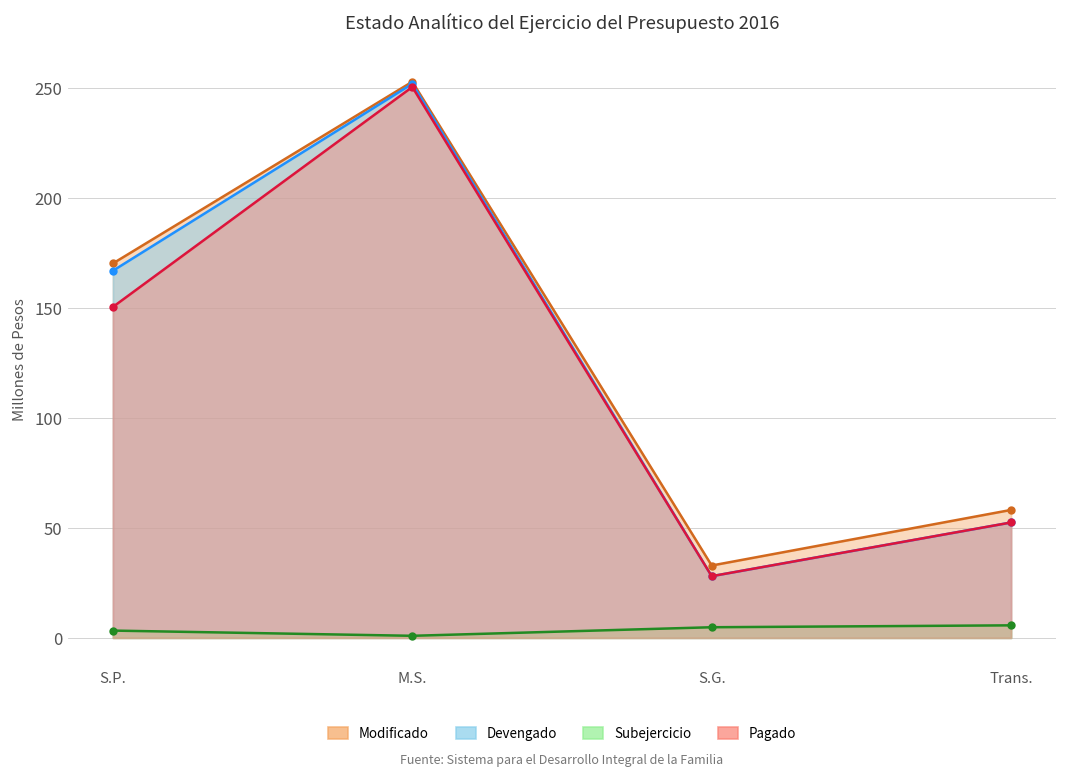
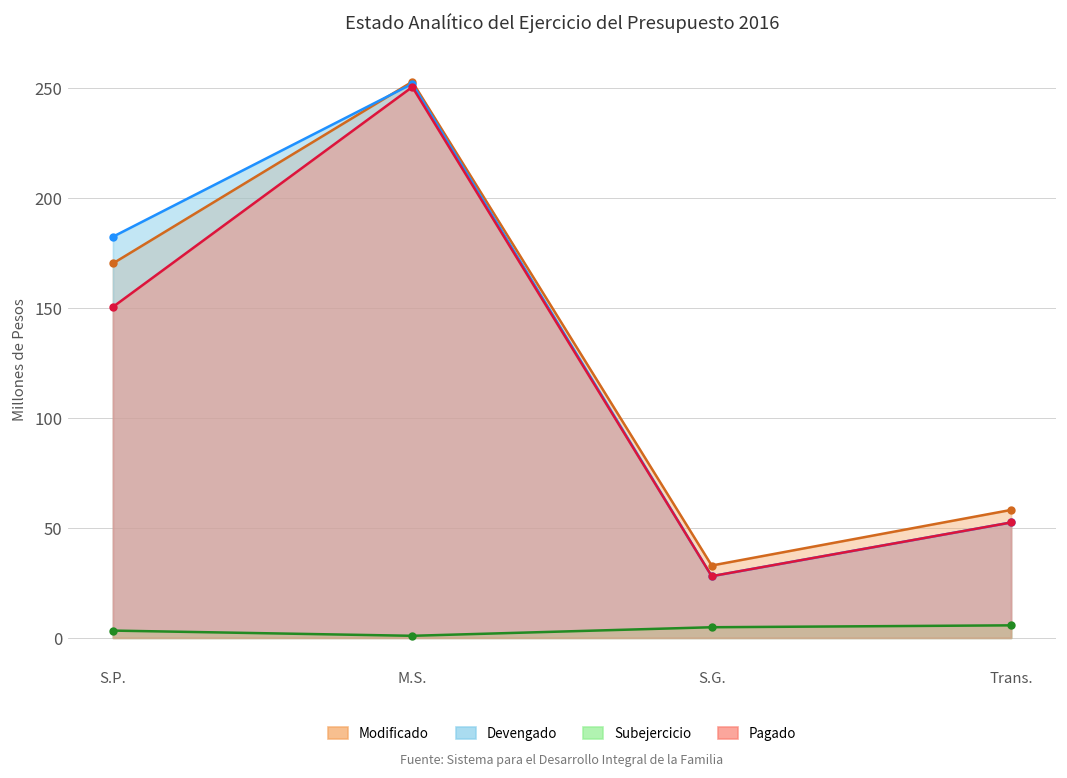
  {
    "Devengado": {
-     "S.P.": 167
+     "S.P.": 182
    },
    "Subejercicio": {
      "S.P.": 3,
      "M.S.": 1,
      "S.G.": 5,
      "Trans.": 6
    }
  }
